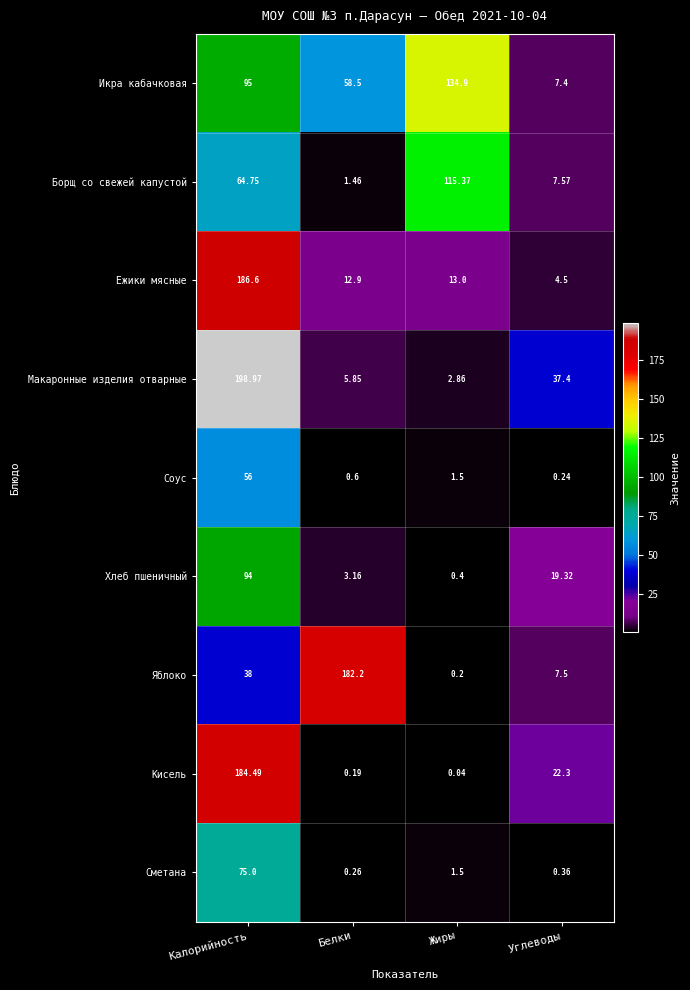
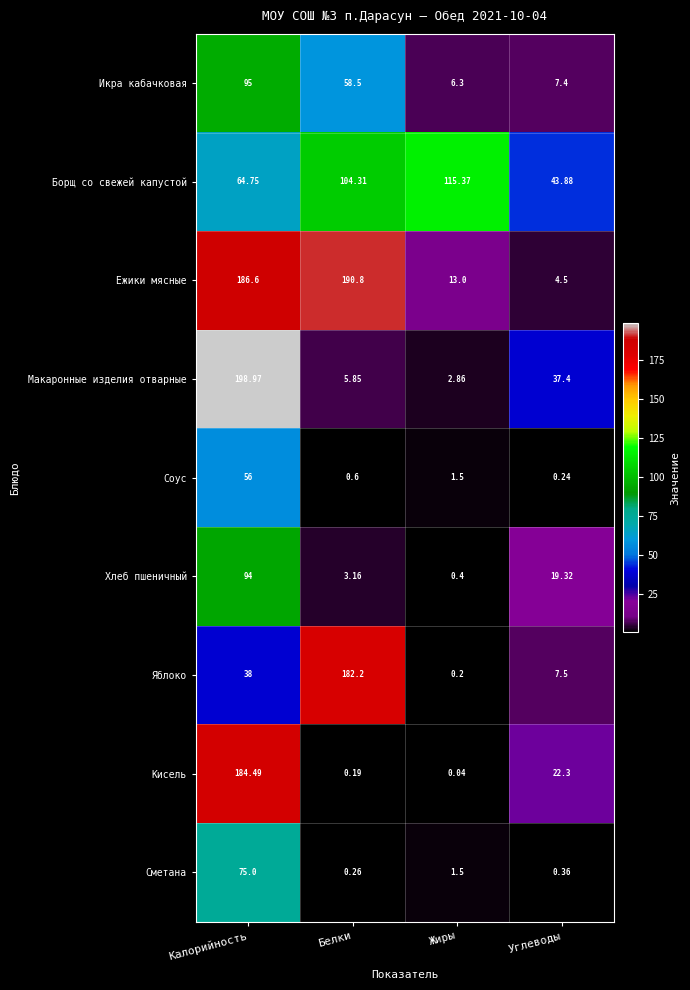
  {
    "Икра кабачковая": {
      "Калорийность": 95,
      "Белки": 58.5,
-     "Жиры": 134.9,
+     "Жиры": 6.3,
      "Углеводы": 7.4
    },
    "Борщ со свежей капустой": {
      "Калорийность": 64.75,
-     "Белки": 1.46,
+     "Белки": 104.31,
      "Жиры": 115.37,
-     "Углеводы": 7.57
+     "Углеводы": 43.88
    },
    "Ежики мясные": {
      "Калорийность": 186.6,
-     "Белки": 12.9,
+     "Белки": 190.8,
      "Жиры": 13.0,
      "Углеводы": 4.5
    },
    "Макаронные изделия отварные": {
      "Калорийность": 198.97,
      "Белки": 5.85,
      "Жиры": 2.86,
      "Углеводы": 37.4
    },
    "Соус": {
      "Калорийность": 56,
      "Белки": 0.6,
      "Жиры": 1.5,
      "Углеводы": 0.24
    },
    "Хлеб пшеничный": {
      "Калорийность": 94,
      "Белки": 3.16,
      "Жиры": 0.4,
      "Углеводы": 19.32
    },
    "Яблоко": {
      "Калорийность": 38,
      "Белки": 182.2,
      "Жиры": 0.2,
      "Углеводы": 7.5
    },
    "Кисель": {
      "Калорийность": 184.49,
      "Белки": 0.19,
      "Жиры": 0.04,
      "Углеводы": 22.3
    },
    "Сметана": {
      "Калорийность": 75.0,
      "Белки": 0.26,
      "Жиры": 1.5,
      "Углеводы": 0.36
    }
  }
